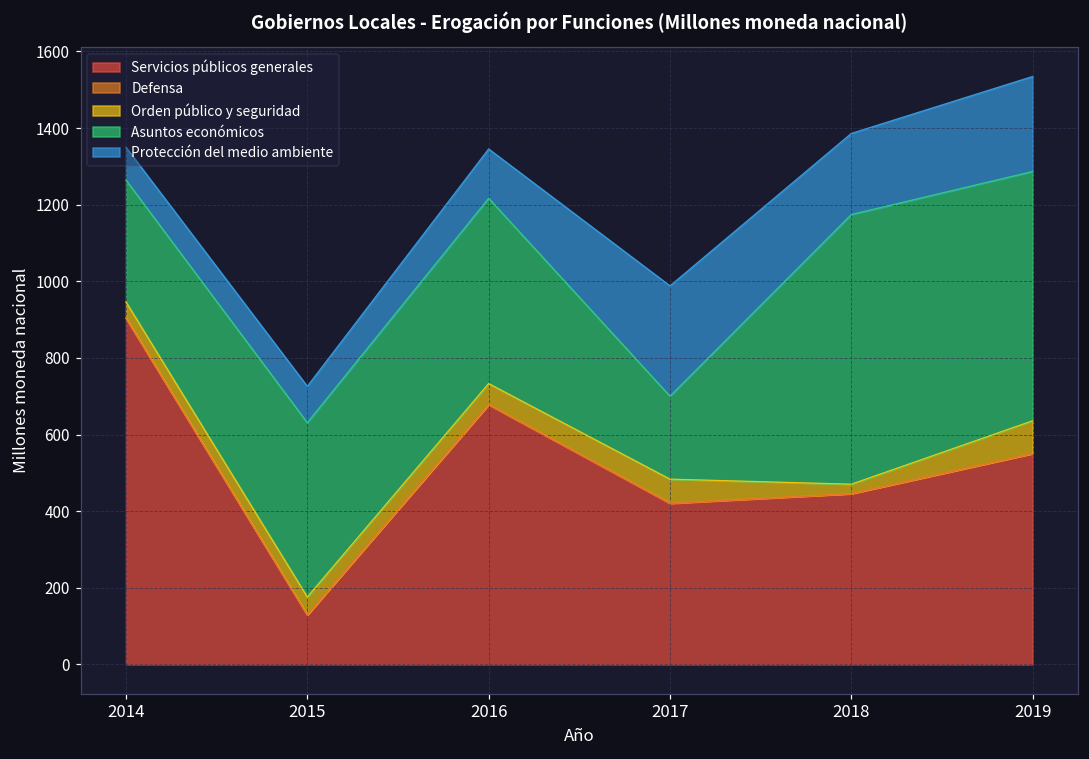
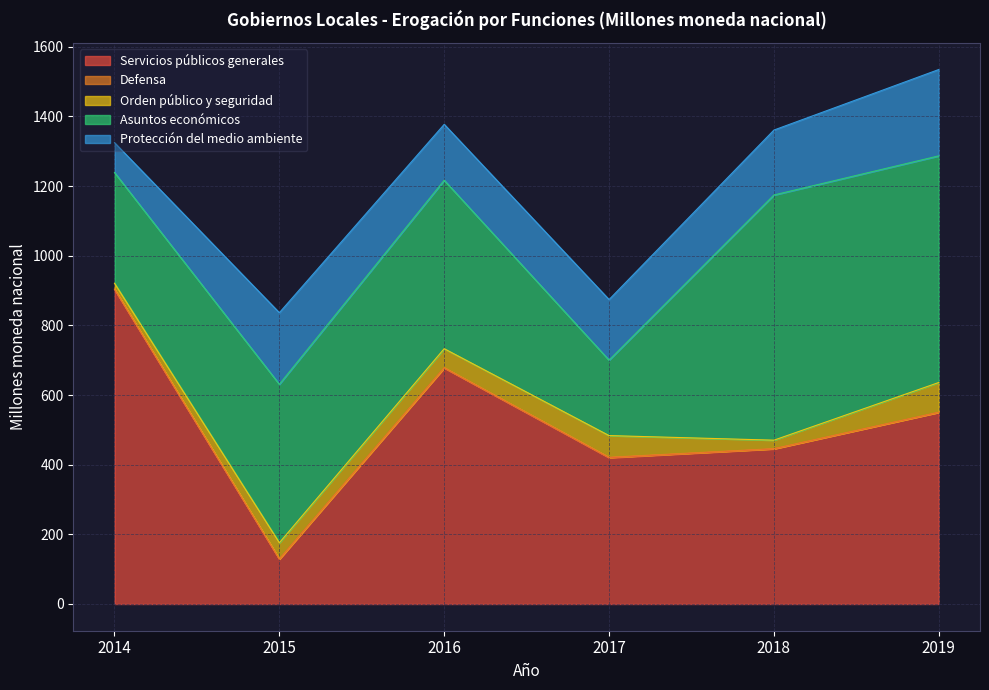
  {
    "Orden público y seguridad": {
-     "2014": 40,
+     "2014": 20,
      "2015": 50,
      "2016": 50,
      "2017": 60,
      "2018": 20,
      "2019": 90
    },
    "Asuntos económicos": {
      "2014": 320,
      "2015": 460,
      "2016": 480,
      "2017": 220,
      "2018": 700,
      "2019": 650
    },
    "Protección del medio ambiente": {
-     "2015": 100,
-     "2016": 130,
-     "2017": 290,
-     "2018": 210,
+     "2015": 210,
+     "2016": 160,
+     "2017": 170,
+     "2018": 190,
      "2019": 250
    }
  }
